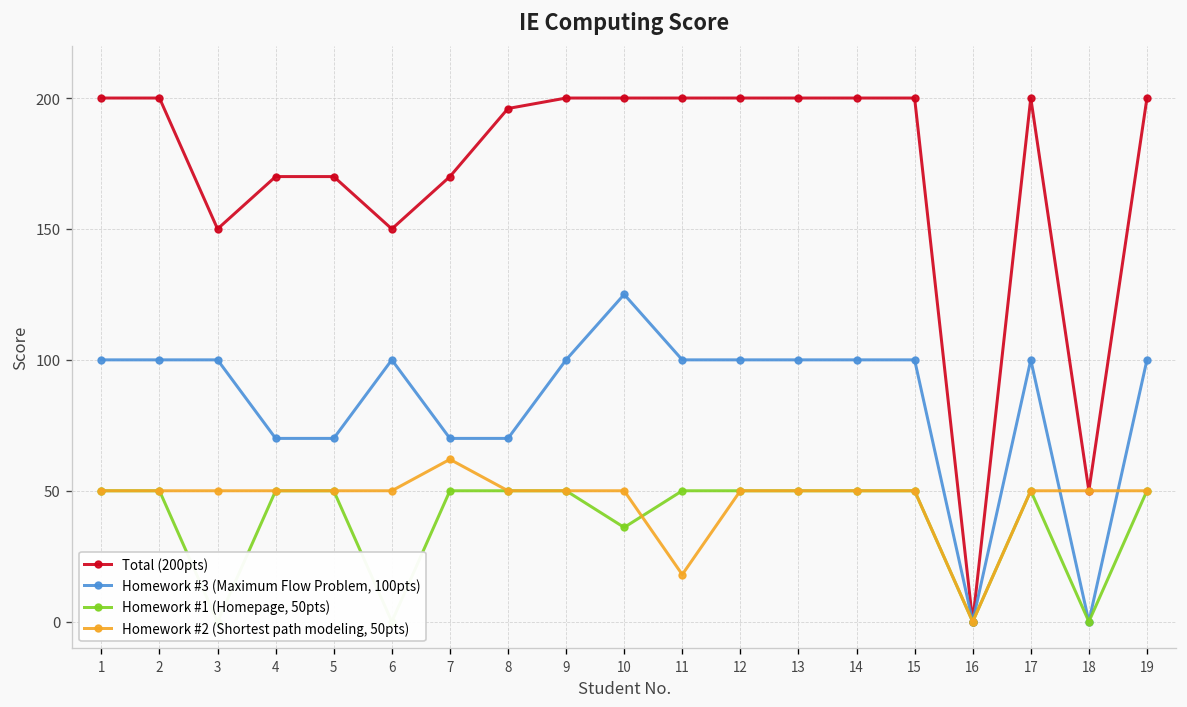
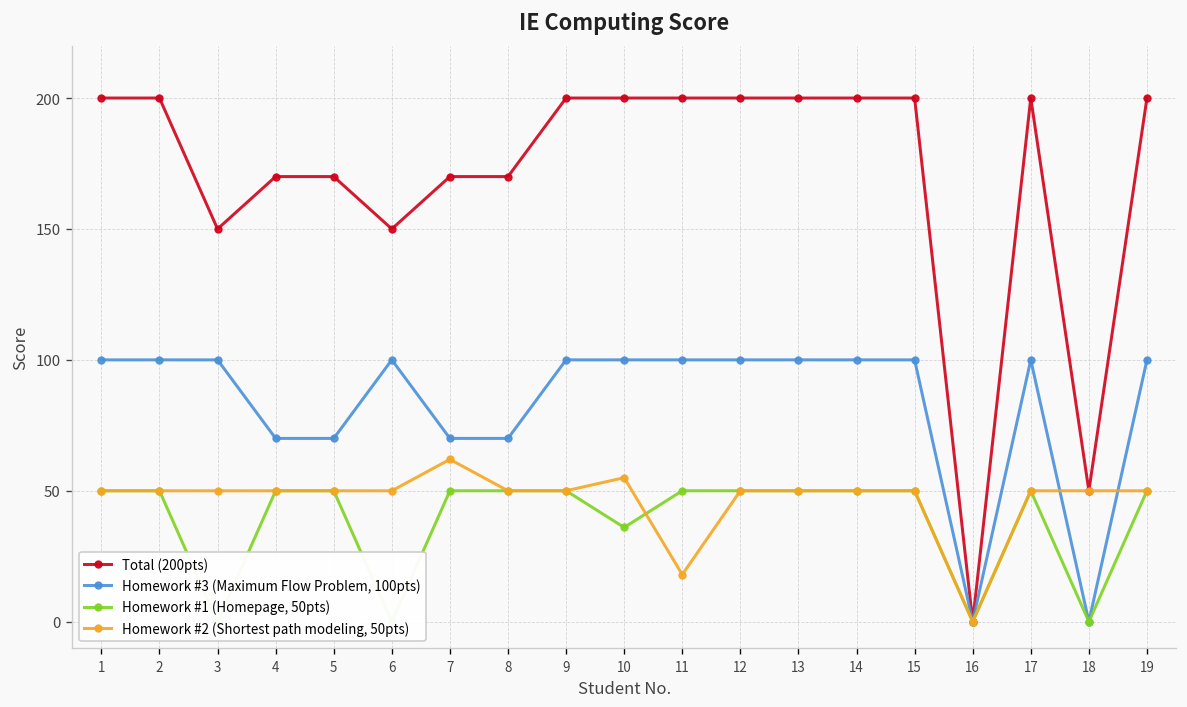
  {
    "Total (200pts)": {
      "1": 200,
      "2": 200,
      "3": 150,
      "4": 170,
      "5": 170,
      "6": 150,
      "7": 170,
-     "8": 196,
+     "8": 170,
      "9": 200,
      "10": 200,
      "11": 200,
      "12": 200,
      "13": 200,
      "14": 200,
      "15": 200,
      "17": 200,
      "19": 200
    },
    "Homework #3 (Maximum Flow Problem, 100pts)": {
      "1": 100,
      "2": 100,
      "3": 100,
      "4": 70,
      "5": 70,
      "6": 100,
      "7": 70,
      "8": 70,
      "9": 100,
-     "10": 125,
+     "10": 100,
      "11": 100,
      "12": 100,
      "13": 100,
      "14": 100,
      "15": 100,
      "17": 100,
      "19": 100
    },
    "Homework #1 (Homepage, 50pts)": {
      "7": 50,
      "10": 36,
      "11": 50
    },
    "Homework #2 (Shortest path modeling, 50pts)": {
      "3": 50,
      "6": 50,
      "7": 62,
-     "10": 50,
+     "10": 55,
      "11": 18
    }
  }
